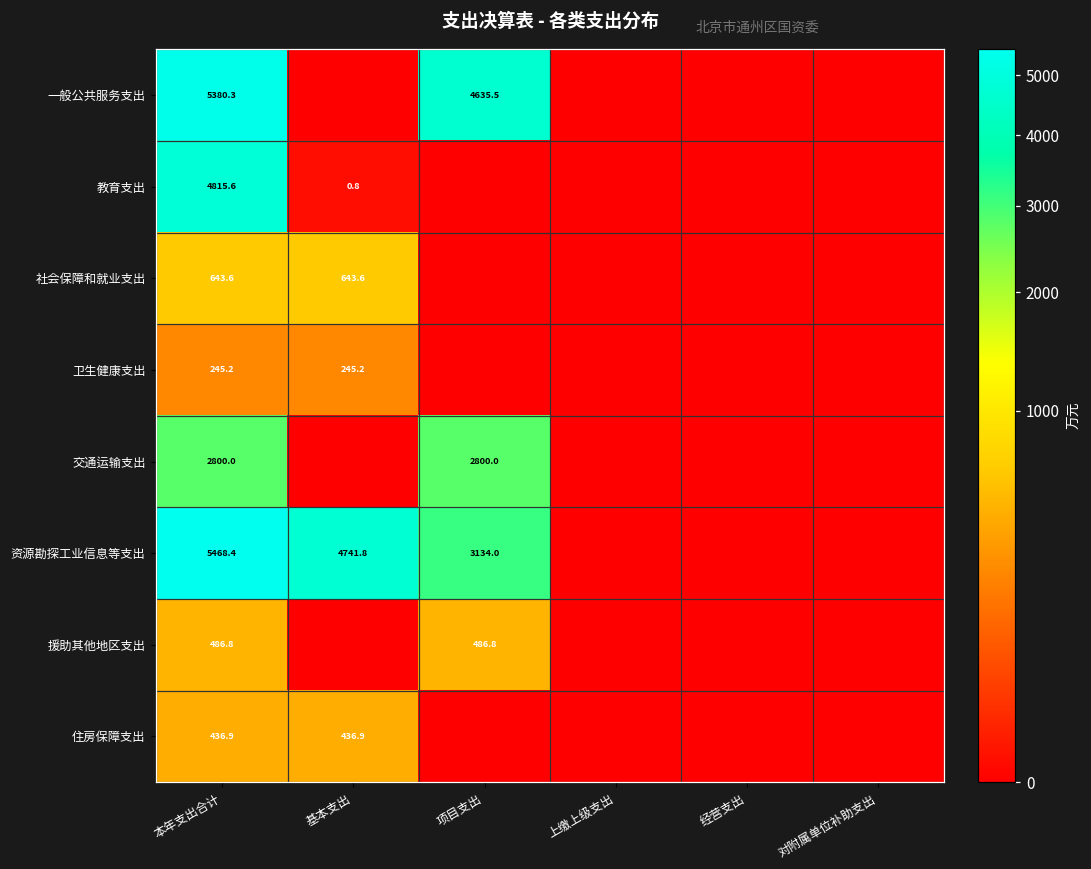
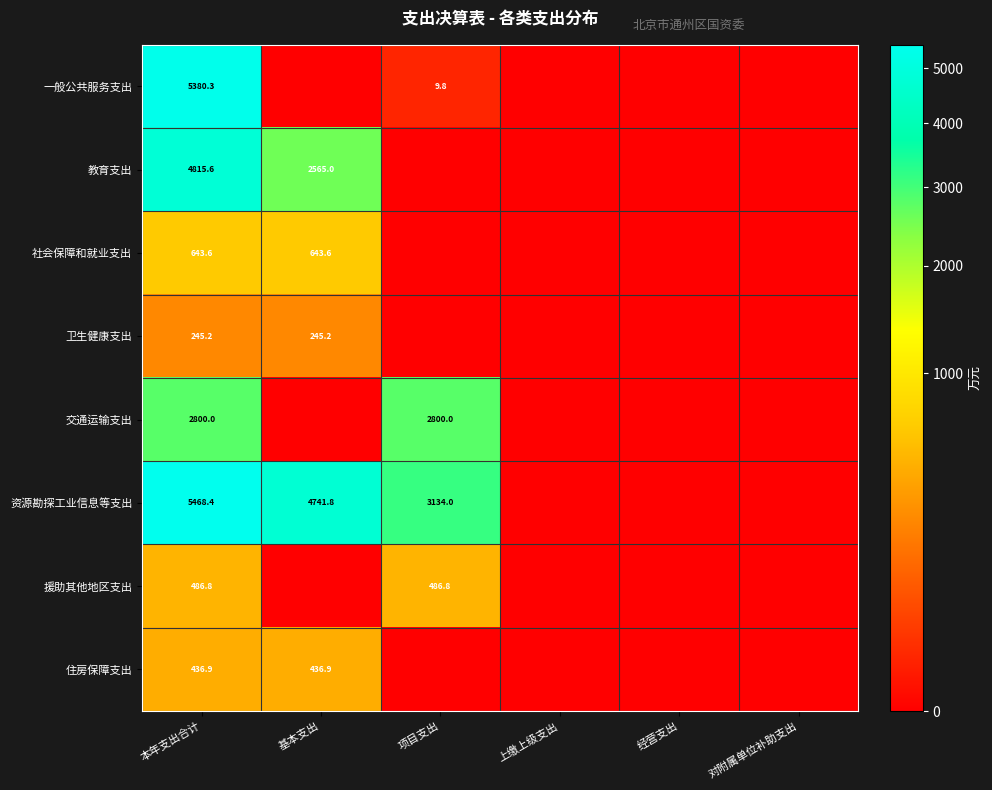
  {
    "一般公共服务支出": {
      "本年支出合计": 5380.3,
-     "项目支出": 4635.5
+     "项目支出": 9.8
    },
    "教育支出": {
      "本年支出合计": 4815.6,
-     "基本支出": 0.8
+     "基本支出": 2565.0
    },
    "社会保障和就业支出": {
      "本年支出合计": 643.6,
      "基本支出": 643.6
    },
    "卫生健康支出": {
      "本年支出合计": 245.2,
      "基本支出": 245.2
    },
    "交通运输支出": {
      "本年支出合计": 2800.0,
      "项目支出": 2800.0
    },
    "资源勘探工业信息等支出": {
      "本年支出合计": 5468.4,
      "基本支出": 4741.8,
      "项目支出": 3134.0
    },
    "援助其他地区支出": {
      "本年支出合计": 486.8,
      "项目支出": 486.8
    },
    "住房保障支出": {
      "本年支出合计": 436.9,
      "基本支出": 436.9
    }
  }
